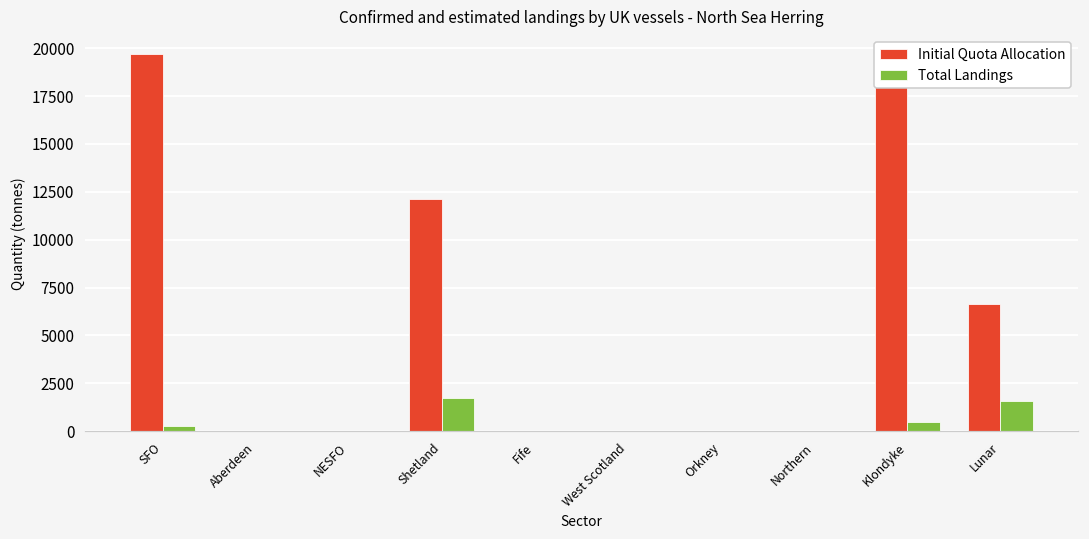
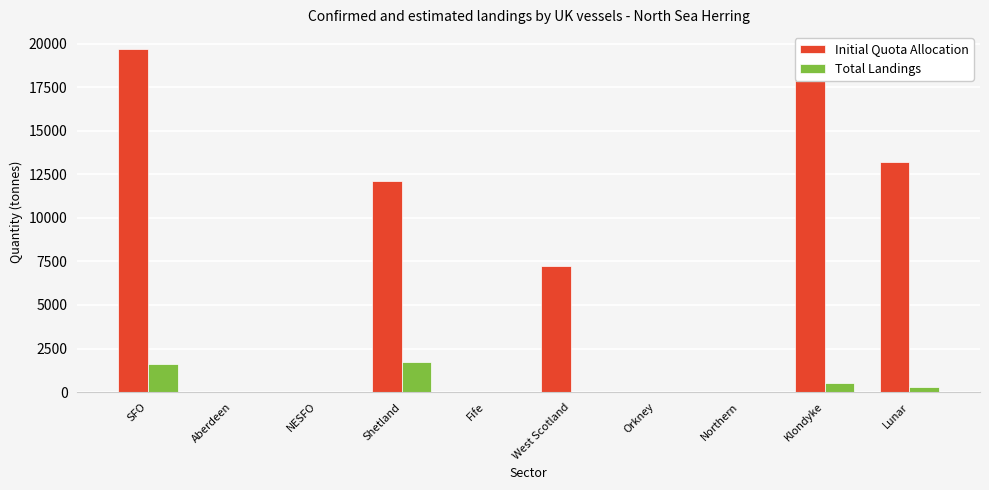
  {
    "Initial Quota Allocation": {
      "SFO": 19700,
      "Shetland": 12100,
-     "West Scotland": 0,
-     "Lunar": 6600
+     "West Scotland": 7200,
+     "Lunar": 13200
    },
    "Total Landings": {
-     "SFO": 300,
+     "SFO": 1600,
      "Aberdeen": 0,
      "NESFO": 0,
      "Shetland": 1700,
      "Fife": 0,
      "West Scotland": 0,
      "Orkney": 0,
      "Northern": 0,
      "Klondyke": 500,
-     "Lunar": 1600
+     "Lunar": 300
    }
  }
